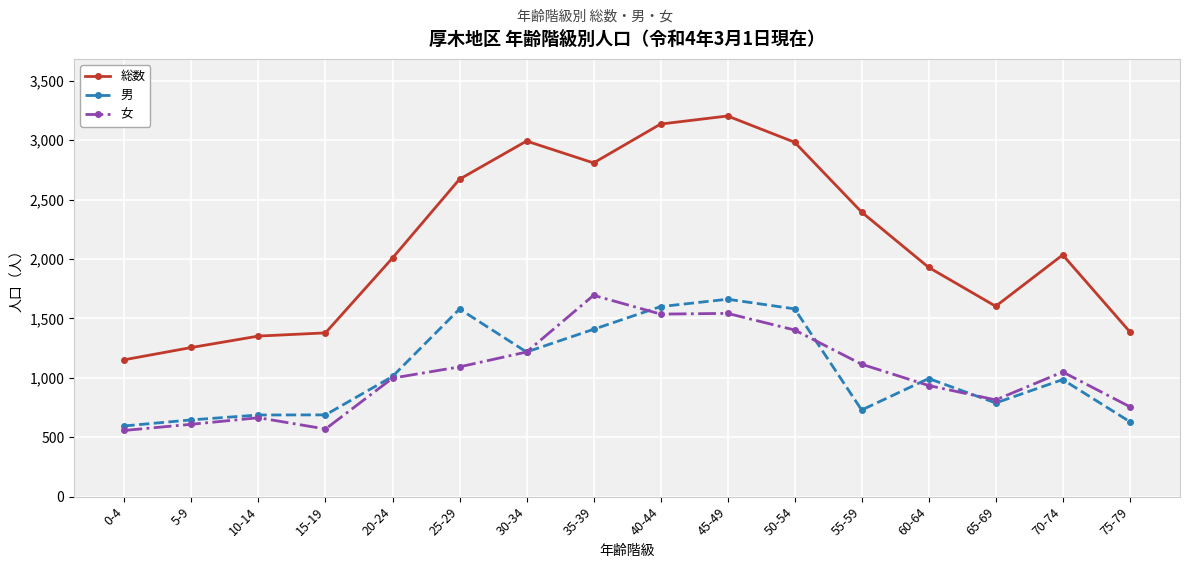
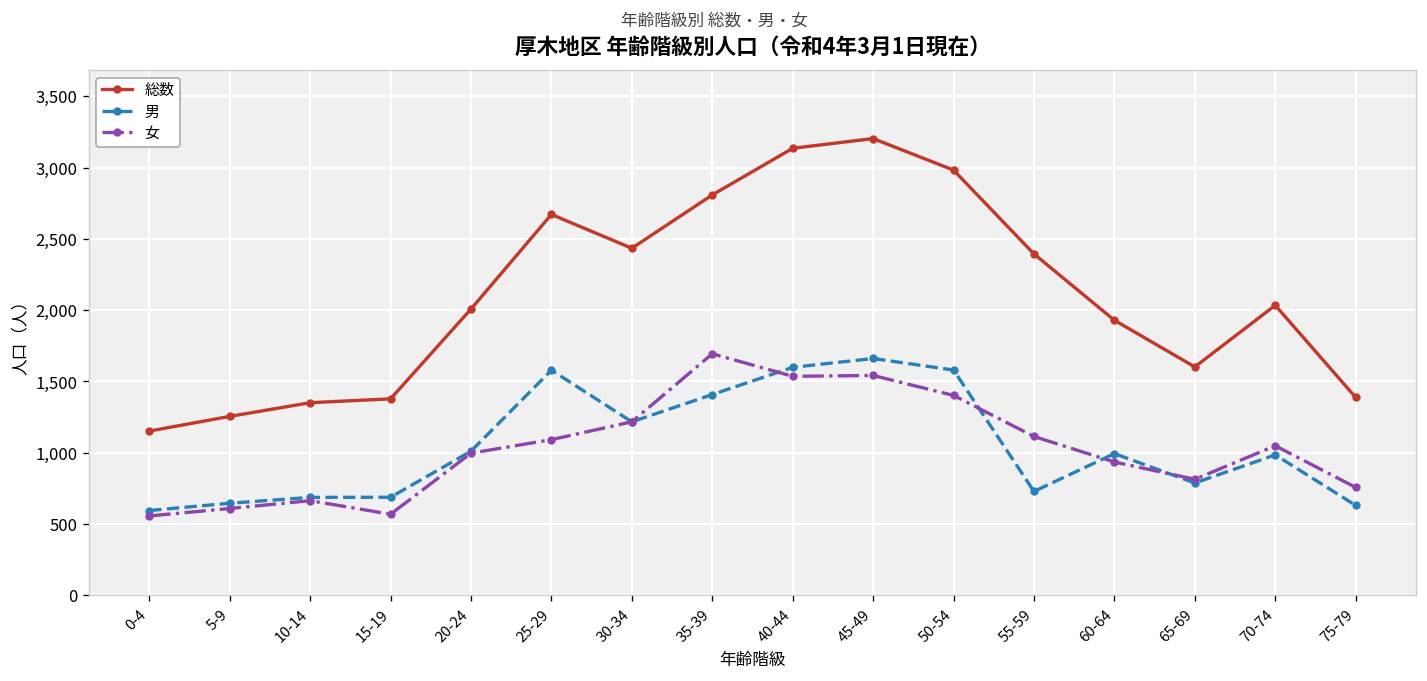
  {
    "総数": {
      "0-4": "1,150",
      "5-9": "1,260",
      "10-14": "1,350",
      "15-19": "1,380",
      "20-24": "2,010",
      "25-29": "2,670",
-     "30-34": "2,990",
+     "30-34": "2,430",
      "35-39": "2,810",
      "40-44": "3,140",
      "45-49": "3,200",
      "50-54": "2,980",
      "55-59": "2,390",
      "60-64": "1,930",
      "65-69": "1,600",
      "70-74": "2,030",
      "75-79": "1,390"
    },
    "男": {
      "0-4": "600",
      "5-9": "650",
      "10-14": "690",
      "15-19": "690",
      "25-29": "1,580",
      "35-39": "1,410",
      "40-44": "1,600",
      "45-49": "1,660",
      "50-54": "1,580",
      "55-59": "730",
      "60-64": "990",
      "65-69": "790",
      "70-74": "990",
      "75-79": "630"
    },
    "女": {
      "0-4": "560",
      "5-9": "610",
      "10-14": "660",
      "15-19": "570",
      "25-29": "1,090",
      "35-39": "1,690",
      "40-44": "1,540",
      "45-49": "1,540",
      "50-54": "1,400",
      "55-59": "1,110",
      "60-64": "940",
      "65-69": "810",
      "70-74": "1,050",
      "75-79": "760"
    }
  }
